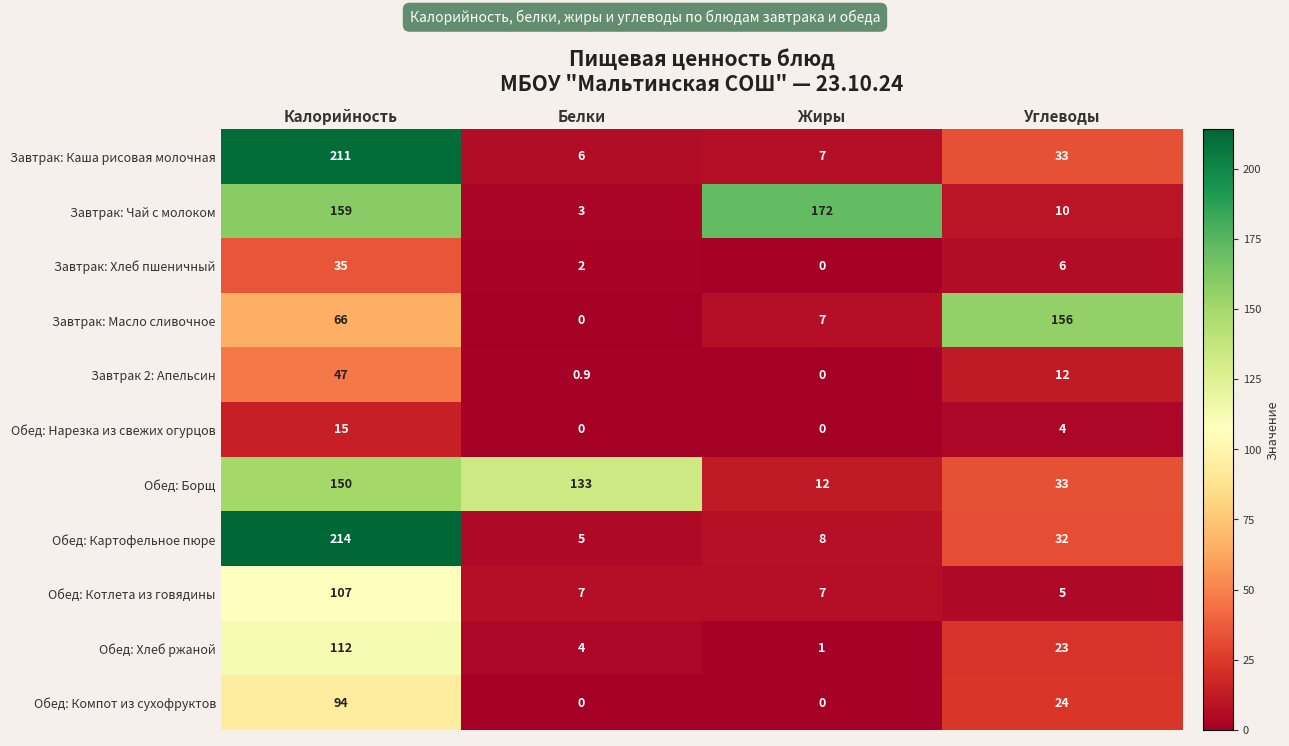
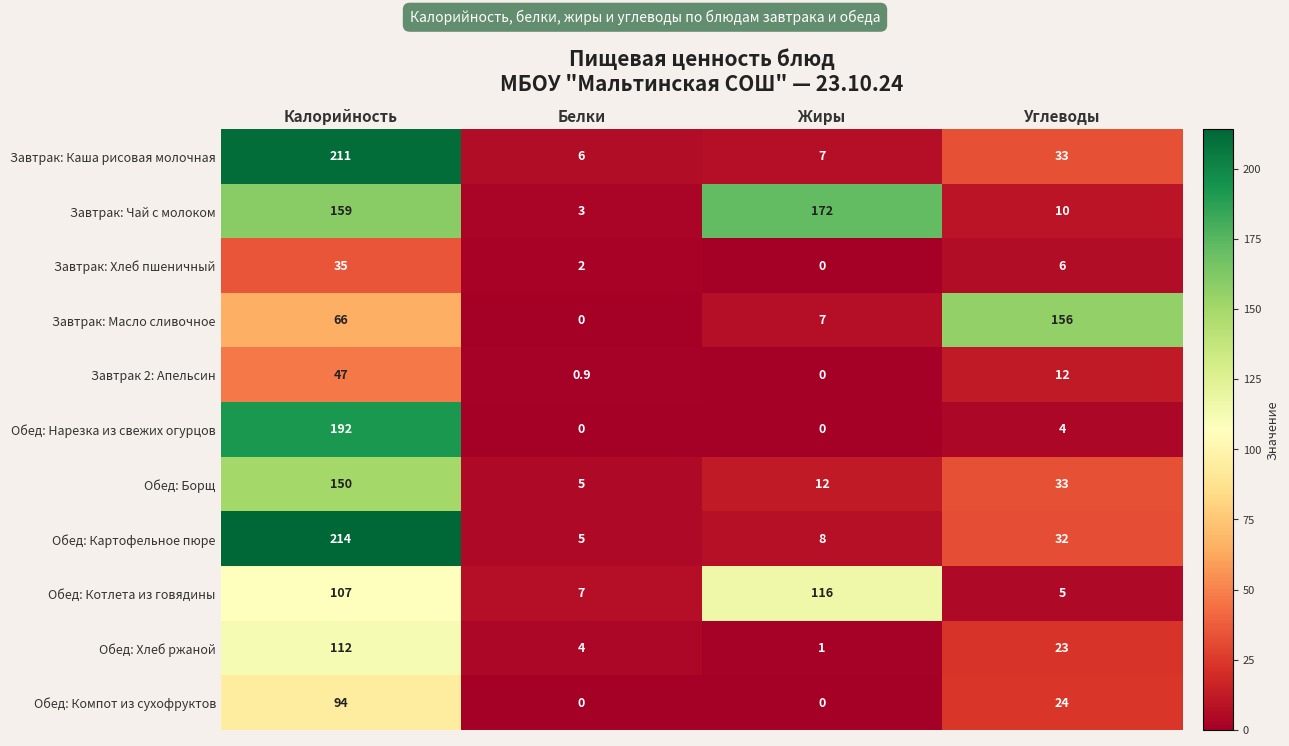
  {
    "Завтрак: Каша рисовая молочная": {
      "Калорийность": 211,
      "Белки": 6,
      "Жиры": 7,
      "Углеводы": 33
    },
    "Завтрак: Чай с молоком": {
      "Калорийность": 159,
      "Белки": 3,
      "Жиры": 172,
      "Углеводы": 10
    },
    "Завтрак: Хлеб пшеничный": {
      "Калорийность": 35,
      "Белки": 2,
      "Жиры": 0,
      "Углеводы": 6
    },
    "Завтрак: Масло сливочное": {
      "Калорийность": 66,
      "Белки": 0,
      "Жиры": 7,
      "Углеводы": 156
    },
    "Завтрак 2: Апельсин": {
      "Калорийность": 47,
      "Белки": 0.9,
      "Жиры": 0,
      "Углеводы": 12
    },
    "Обед: Нарезка из свежих огурцов": {
-     "Калорийность": 15,
+     "Калорийность": 192,
      "Белки": 0,
      "Жиры": 0,
      "Углеводы": 4
    },
    "Обед: Борщ": {
      "Калорийность": 150,
-     "Белки": 133,
+     "Белки": 5,
      "Жиры": 12,
      "Углеводы": 33
    },
    "Обед: Картофельное пюре": {
      "Калорийность": 214,
      "Белки": 5,
      "Жиры": 8,
      "Углеводы": 32
    },
    "Обед: Котлета из говядины": {
      "Калорийность": 107,
      "Белки": 7,
-     "Жиры": 7,
+     "Жиры": 116,
      "Углеводы": 5
    },
    "Обед: Хлеб ржаной": {
      "Калорийность": 112,
      "Белки": 4,
      "Жиры": 1,
      "Углеводы": 23
    },
    "Обед: Компот из сухофруктов": {
      "Калорийность": 94,
      "Белки": 0,
      "Жиры": 0,
      "Углеводы": 24
    }
  }
